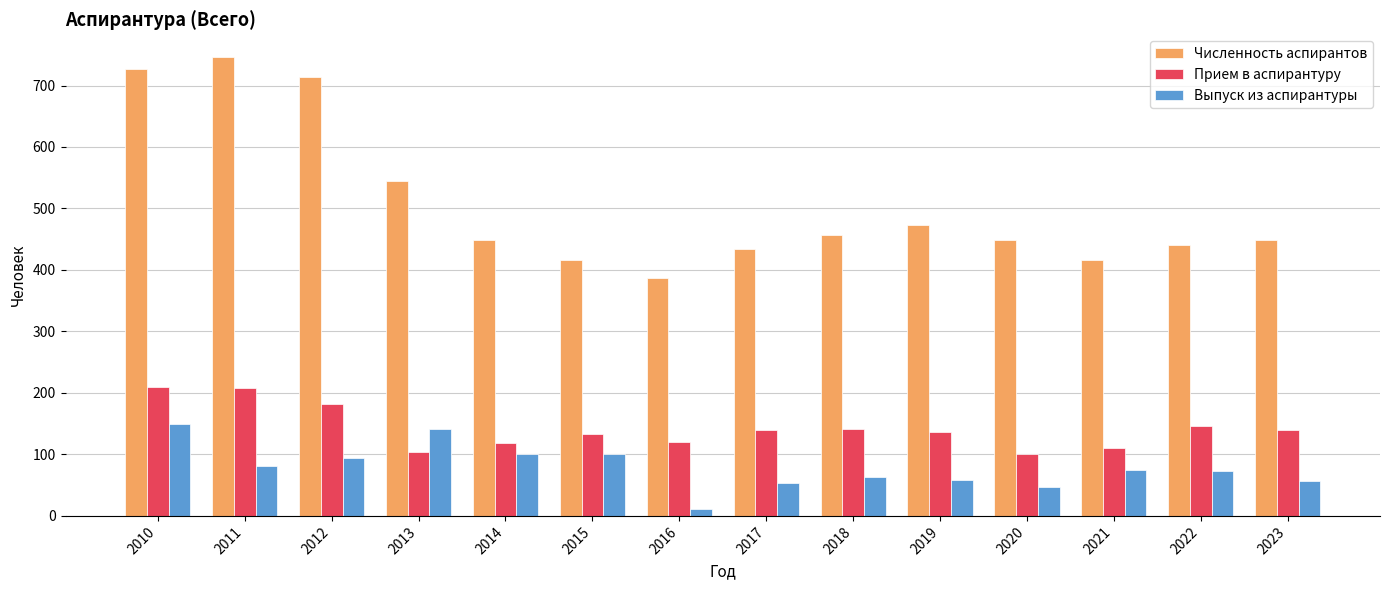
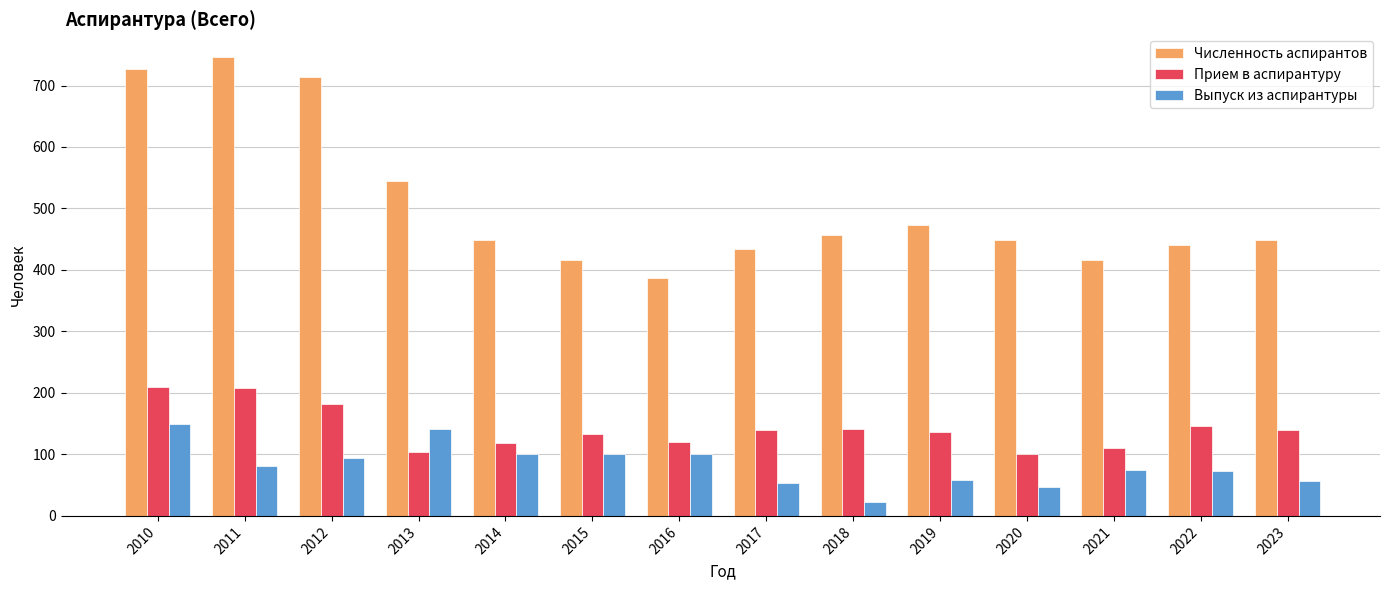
  {
    "Численность аспирантов": {
      "2010": 730,
      "2011": 750,
      "2012": 710,
      "2013": 550,
      "2014": 450,
      "2015": 420,
      "2016": 390,
      "2017": 430,
      "2018": 460,
      "2019": 470,
      "2020": 450,
      "2021": 420,
      "2022": 440,
      "2023": 450
    },
    "Прием в аспирантуру": {
      "2010": 210,
      "2011": 210,
      "2012": 180,
      "2013": 100,
      "2014": 120,
      "2015": 130,
      "2016": 120,
      "2017": 140,
      "2018": 140,
      "2019": 140,
      "2020": 100,
      "2021": 110,
      "2022": 150,
      "2023": 140
    },
    "Выпуск из аспирантуры": {
      "2010": 150,
      "2011": 80,
      "2012": 90,
      "2013": 140,
      "2014": 100,
      "2015": 100,
-     "2016": 10,
+     "2016": 100,
      "2017": 50,
-     "2018": 60,
+     "2018": 20,
      "2019": 60,
      "2020": 50,
      "2021": 70,
      "2022": 70,
      "2023": 60
    }
  }
